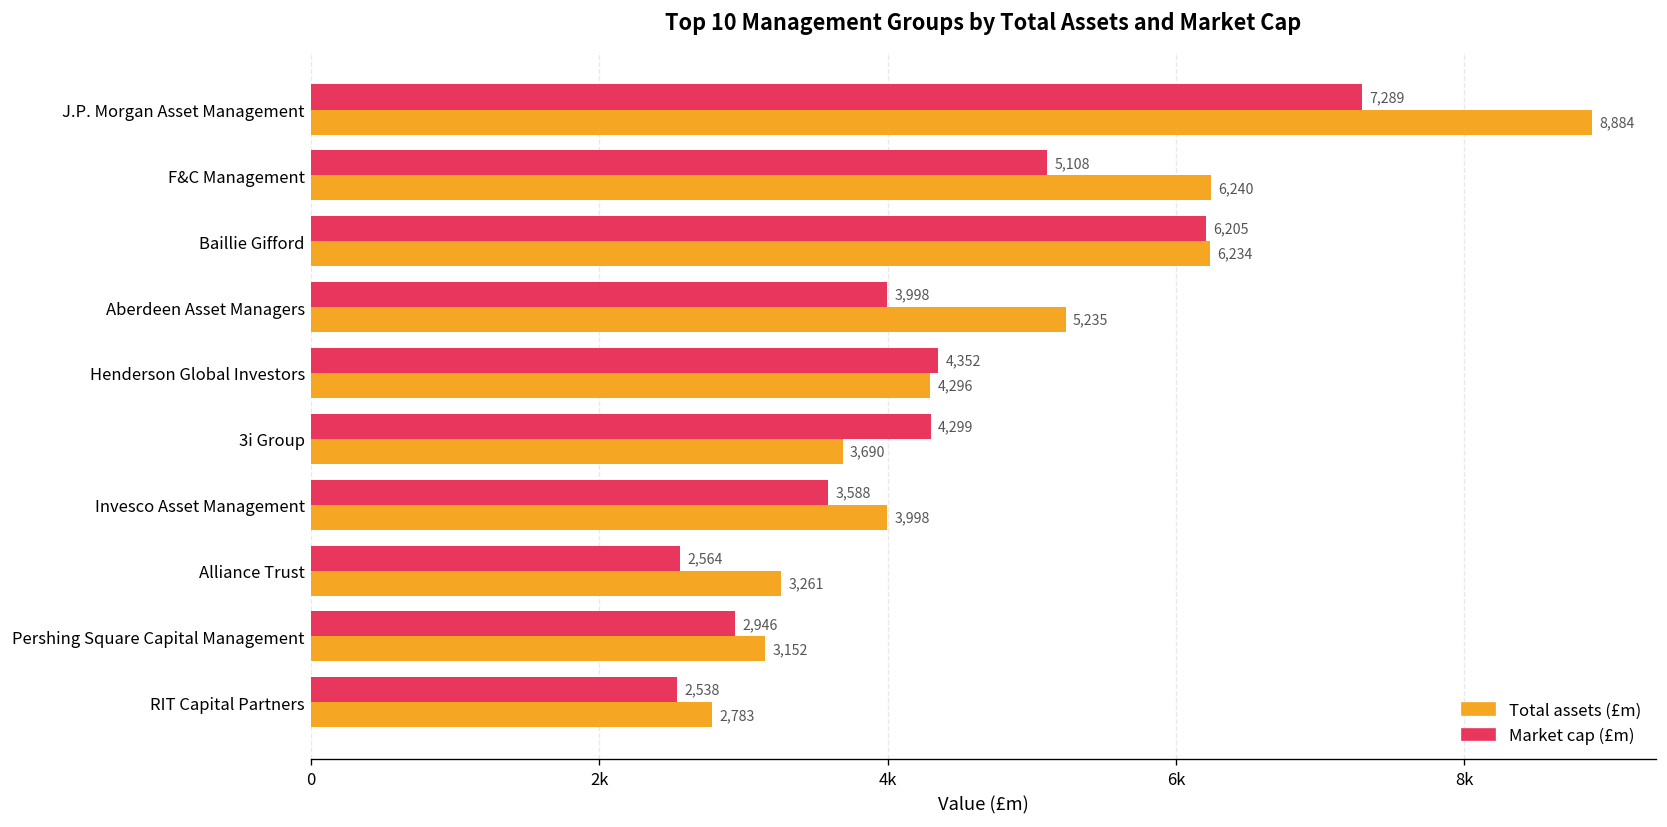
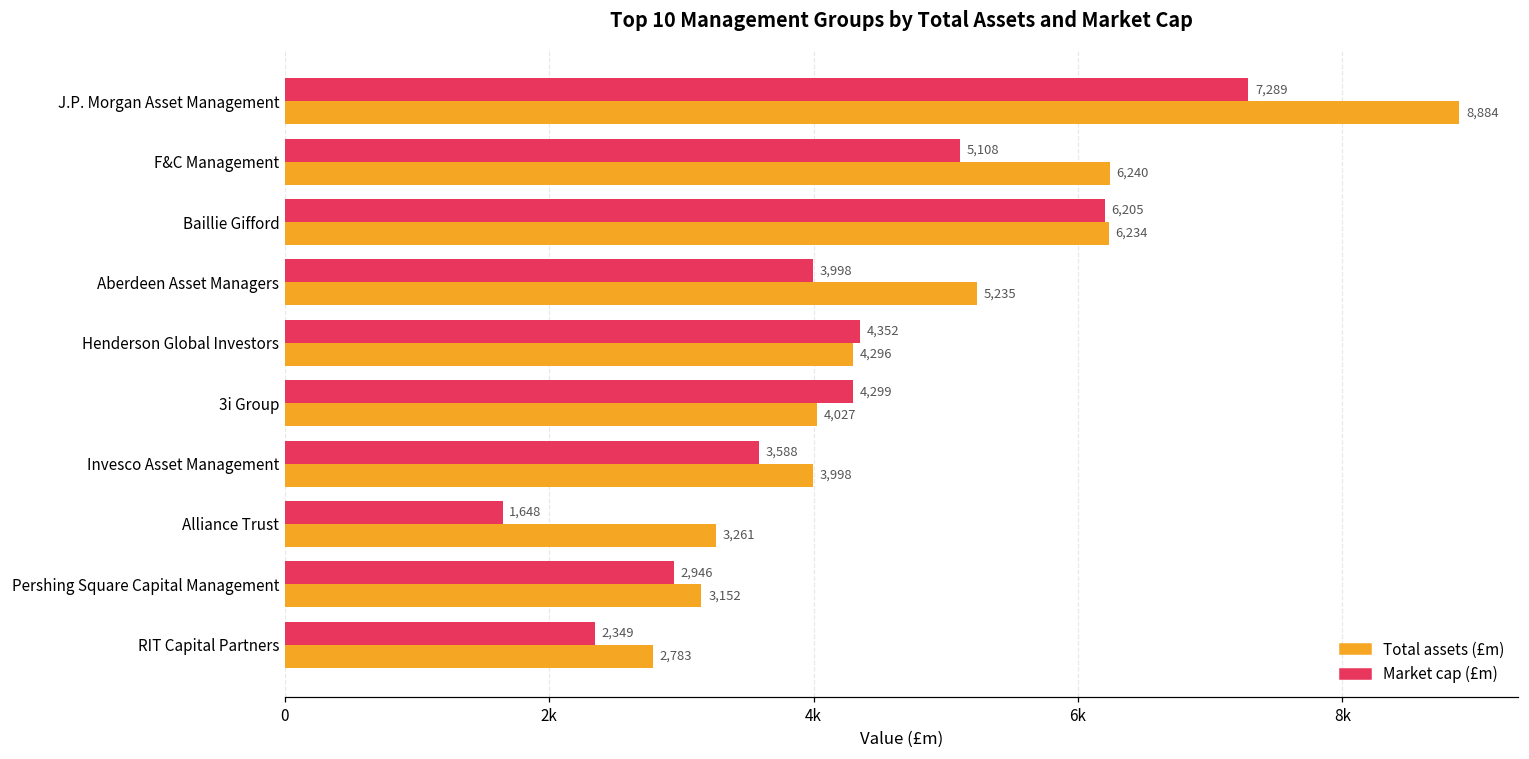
  {
    "Total assets (£m)": {
      "J.P. Morgan Asset Management": "8,884",
      "F&C Management": "6,240",
      "Baillie Gifford": "6,234",
      "Aberdeen Asset Managers": "5,235",
      "Henderson Global Investors": "4,296",
-     "3i Group": "3,690",
+     "3i Group": "4,027",
      "Invesco Asset Management": "3,998",
      "Alliance Trust": "3,261",
      "Pershing Square Capital Management": "3,152",
      "RIT Capital Partners": "2,783"
    },
    "Market cap (£m)": {
      "J.P. Morgan Asset Management": "7,289",
      "F&C Management": "5,108",
      "Baillie Gifford": "6,205",
      "Aberdeen Asset Managers": "3,998",
      "Henderson Global Investors": "4,352",
      "3i Group": "4,299",
      "Invesco Asset Management": "3,588",
-     "Alliance Trust": "2,564",
+     "Alliance Trust": "1,648",
      "Pershing Square Capital Management": "2,946",
-     "RIT Capital Partners": "2,538"
+     "RIT Capital Partners": "2,349"
    }
  }
